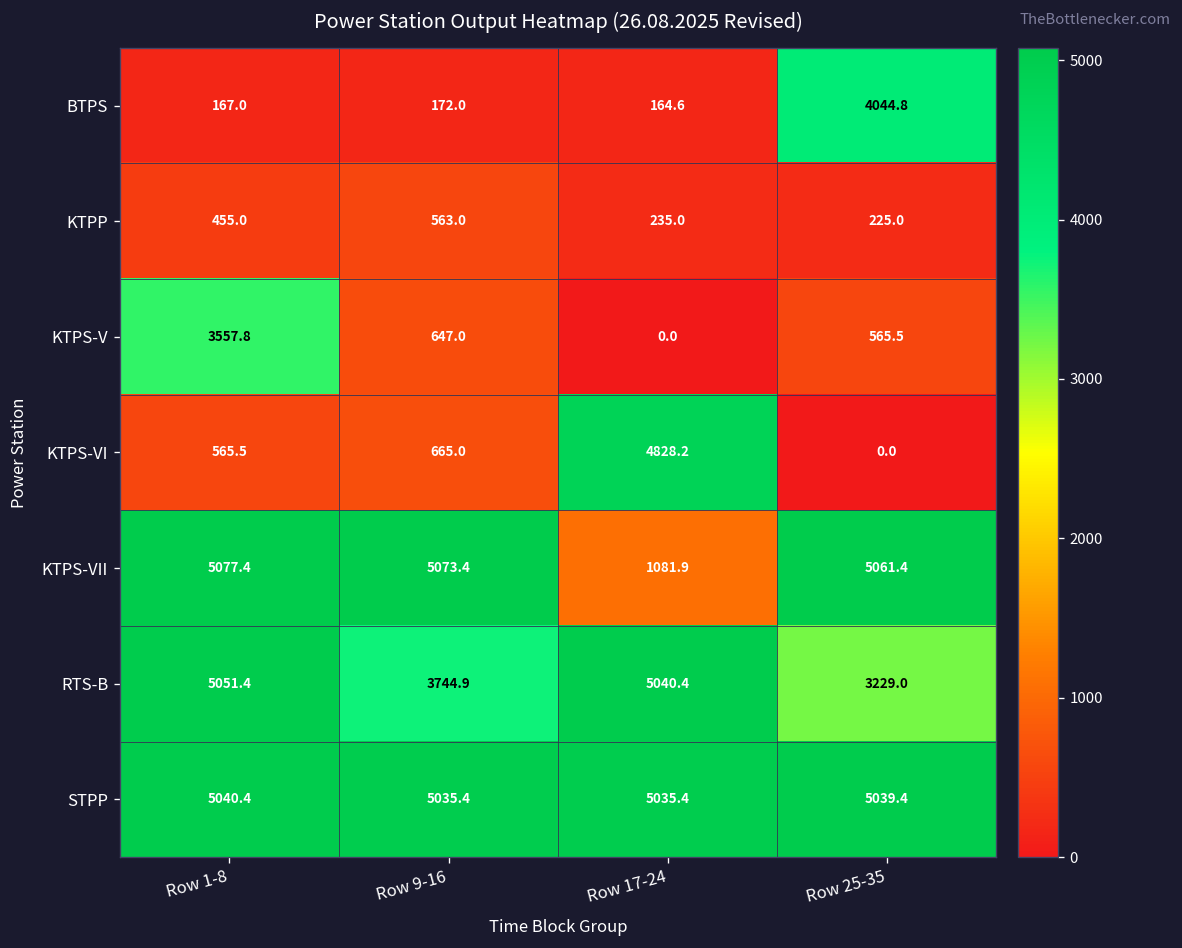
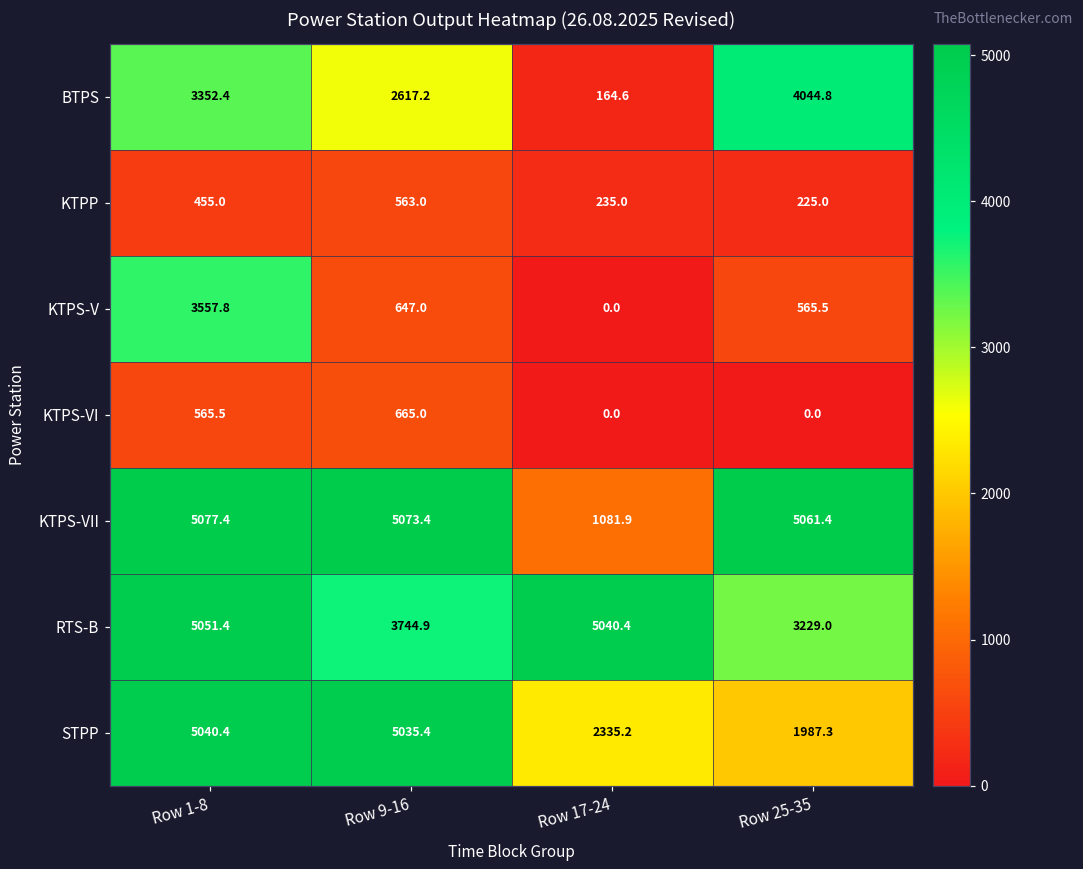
  {
    "BTPS": {
-     "Row 1-8": 167.0,
-     "Row 9-16": 172.0,
+     "Row 1-8": 3352.4,
+     "Row 9-16": 2617.2,
      "Row 17-24": 164.6,
      "Row 25-35": 4044.8
    },
    "KTPP": {
      "Row 1-8": 455.0,
      "Row 9-16": 563.0,
      "Row 17-24": 235.0,
      "Row 25-35": 225.0
    },
    "KTPS-V": {
      "Row 1-8": 3557.8,
      "Row 9-16": 647.0,
      "Row 17-24": 0.0,
      "Row 25-35": 565.5
    },
    "KTPS-VI": {
      "Row 1-8": 565.5,
      "Row 9-16": 665.0,
-     "Row 17-24": 4828.2,
+     "Row 17-24": 0.0,
      "Row 25-35": 0.0
    },
    "KTPS-VII": {
      "Row 1-8": 5077.4,
      "Row 9-16": 5073.4,
      "Row 17-24": 1081.9,
      "Row 25-35": 5061.4
    },
    "RTS-B": {
      "Row 1-8": 5051.4,
      "Row 9-16": 3744.9,
      "Row 17-24": 5040.4,
      "Row 25-35": 3229.0
    },
    "STPP": {
      "Row 1-8": 5040.4,
      "Row 9-16": 5035.4,
-     "Row 17-24": 5035.4,
-     "Row 25-35": 5039.4
+     "Row 17-24": 2335.2,
+     "Row 25-35": 1987.3
    }
  }
